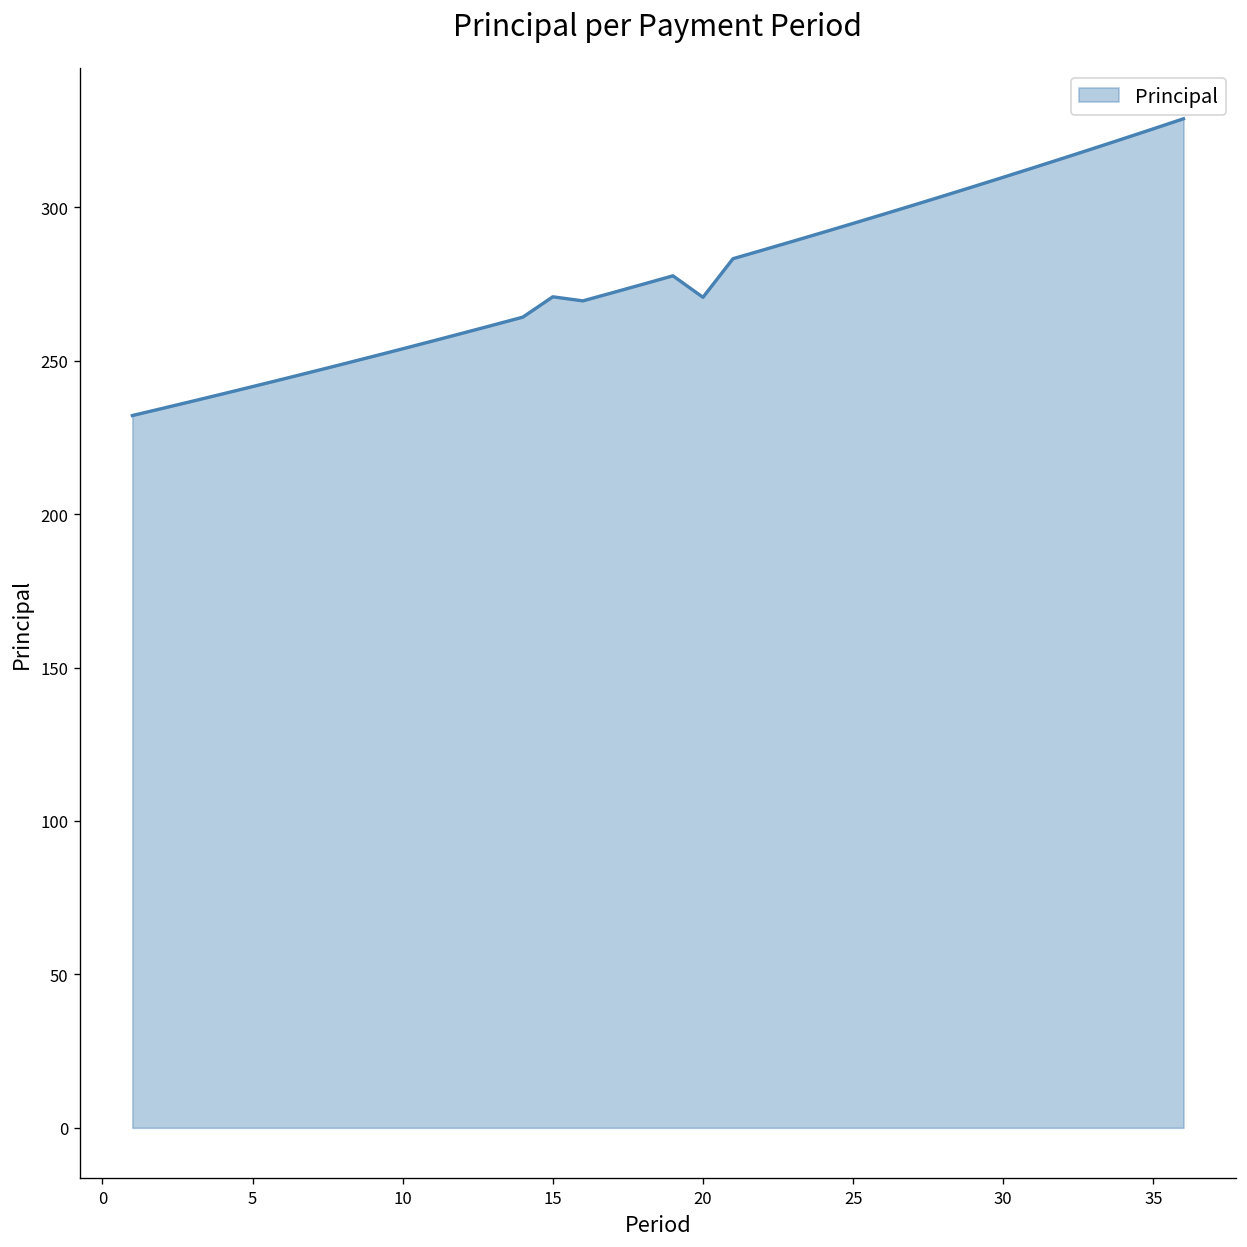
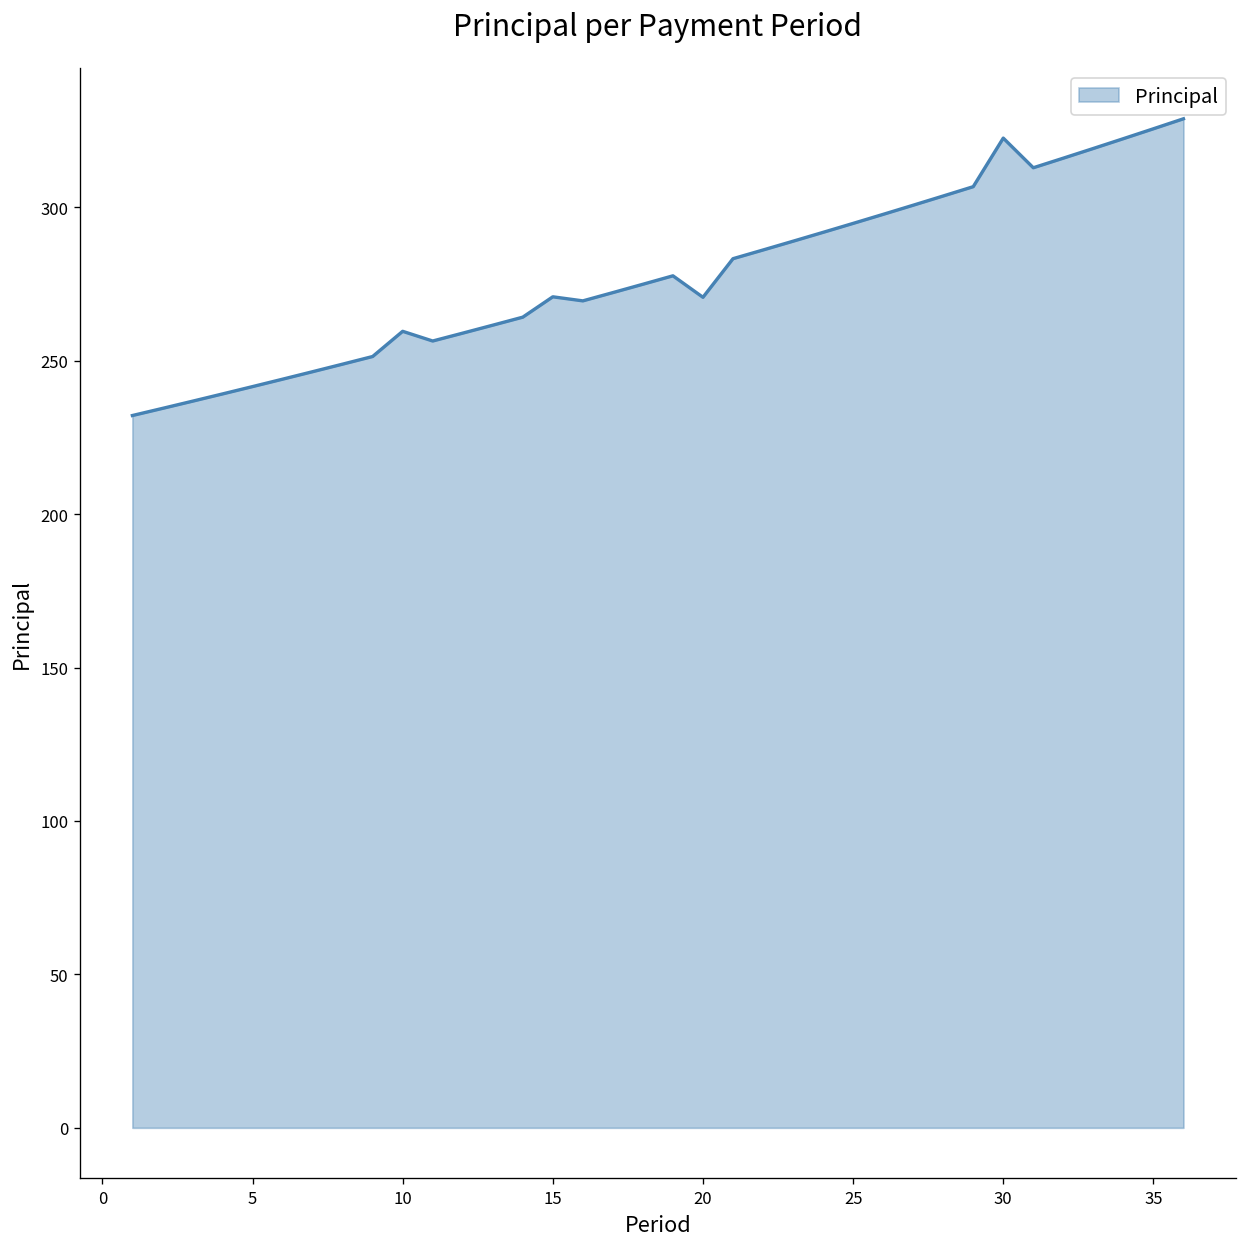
  {
    "5": 242,
-   "10": 254,
+   "10": 260,
    "15": 271,
    "20": 271,
    "25": 295,
-   "30": 310,
+   "30": 323,
    "35": 326
  }
